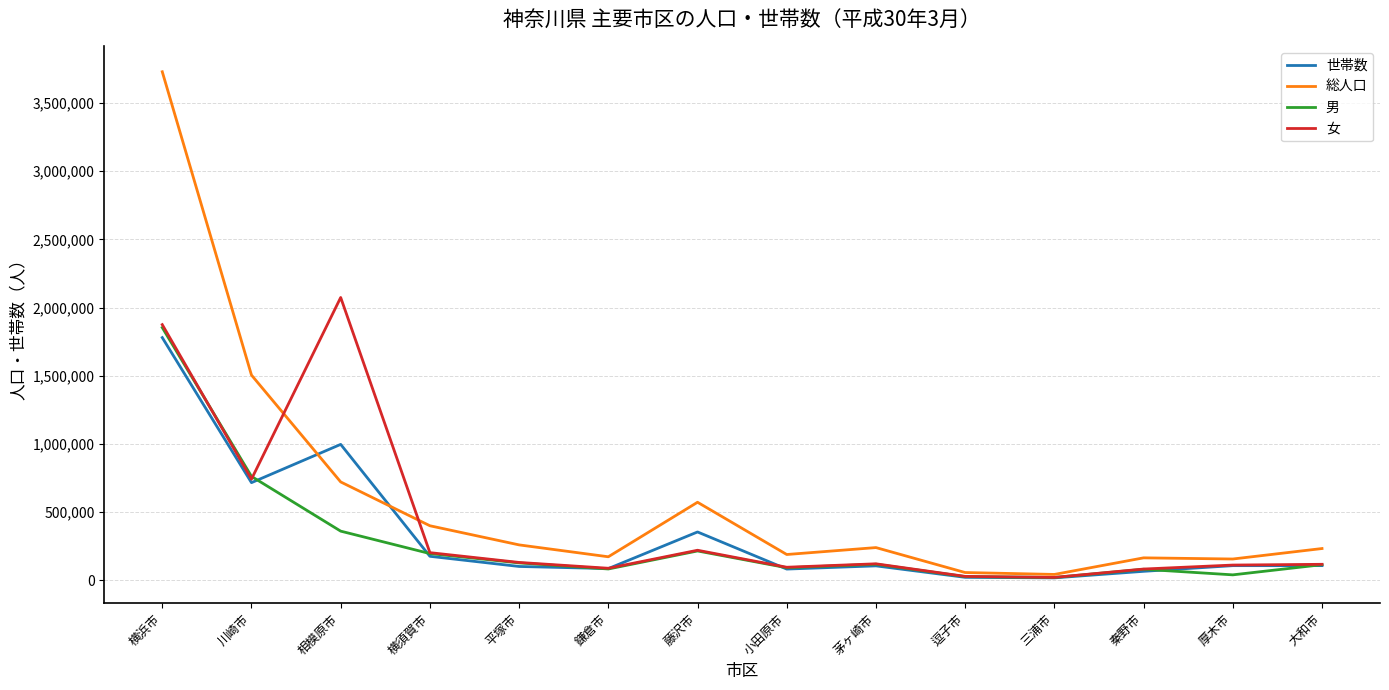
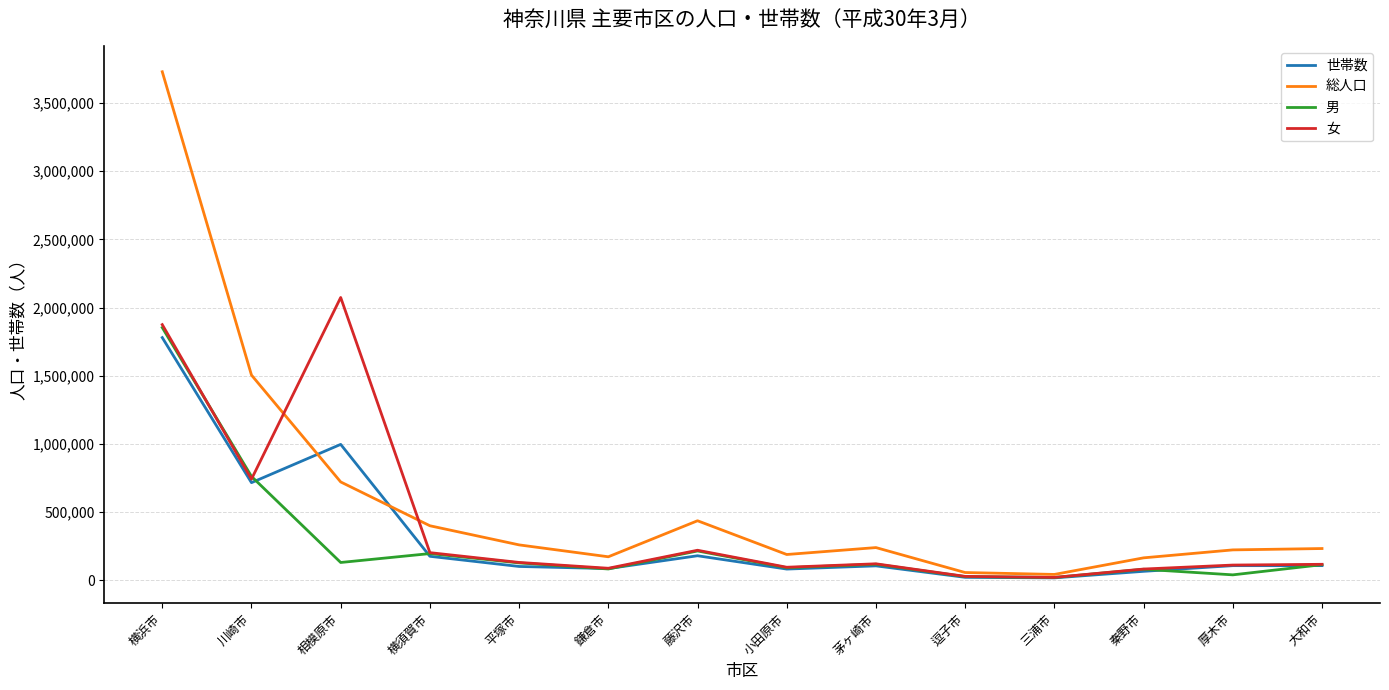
  {
    "世帯数": {
      "横浜市": "1,780,000",
      "川崎市": "720,000",
      "相模原市": "1,000,000",
      "横須賀市": "180,000",
      "平塚市": "100,000",
-     "藤沢市": "360,000"
+     "藤沢市": "180,000"
    },
    "総人口": {
      "横浜市": "3,730,000",
      "川崎市": "1,510,000",
      "相模原市": "720,000",
      "横須賀市": "400,000",
      "平塚市": "260,000",
      "鎌倉市": "170,000",
-     "藤沢市": "570,000",
+     "藤沢市": "440,000",
      "小田原市": "190,000",
      "茅ヶ崎市": "240,000",
      "逗子市": "60,000",
      "三浦市": "40,000",
      "秦野市": "170,000",
-     "厚木市": "160,000",
+     "厚木市": "220,000",
      "大和市": "230,000"
    },
    "男": {
      "横浜市": "1,850,000",
      "川崎市": "760,000",
-     "相模原市": "360,000",
+     "相模原市": "130,000",
      "厚木市": "40,000"
    },
    "女": {
      "横浜市": "1,880,000",
      "川崎市": "740,000",
      "相模原市": "2,070,000"
    }
  }
